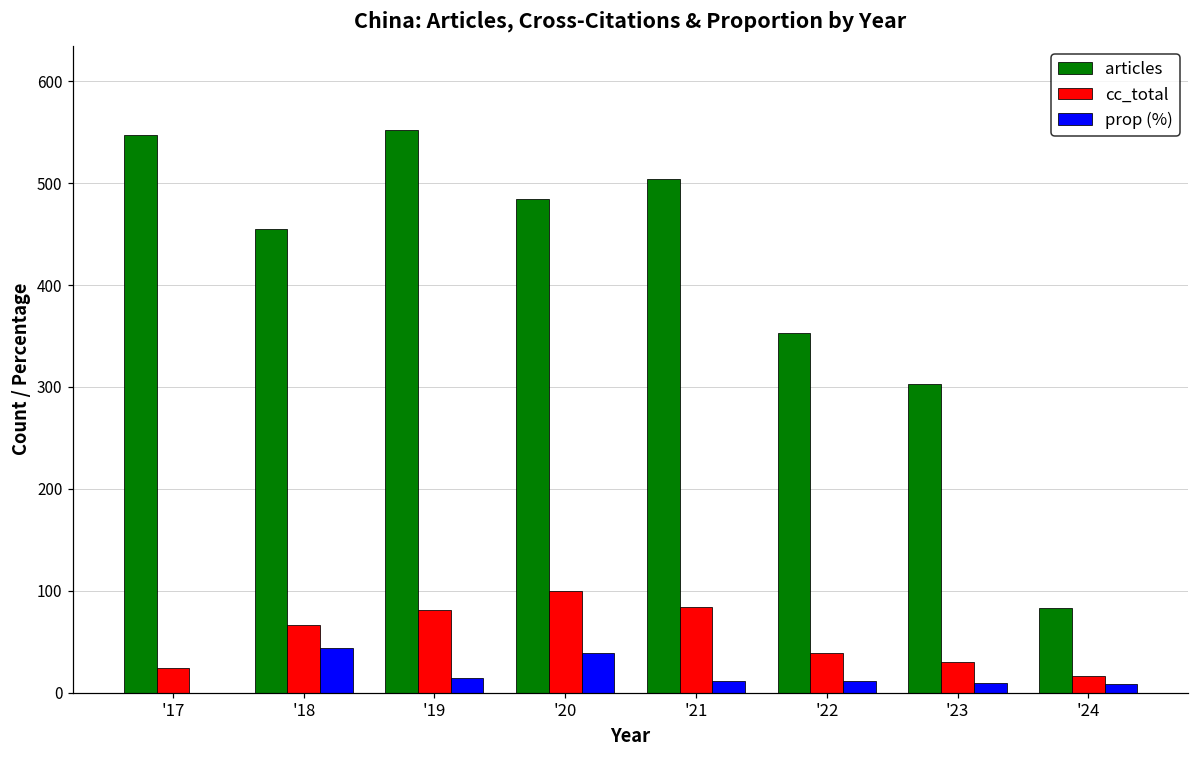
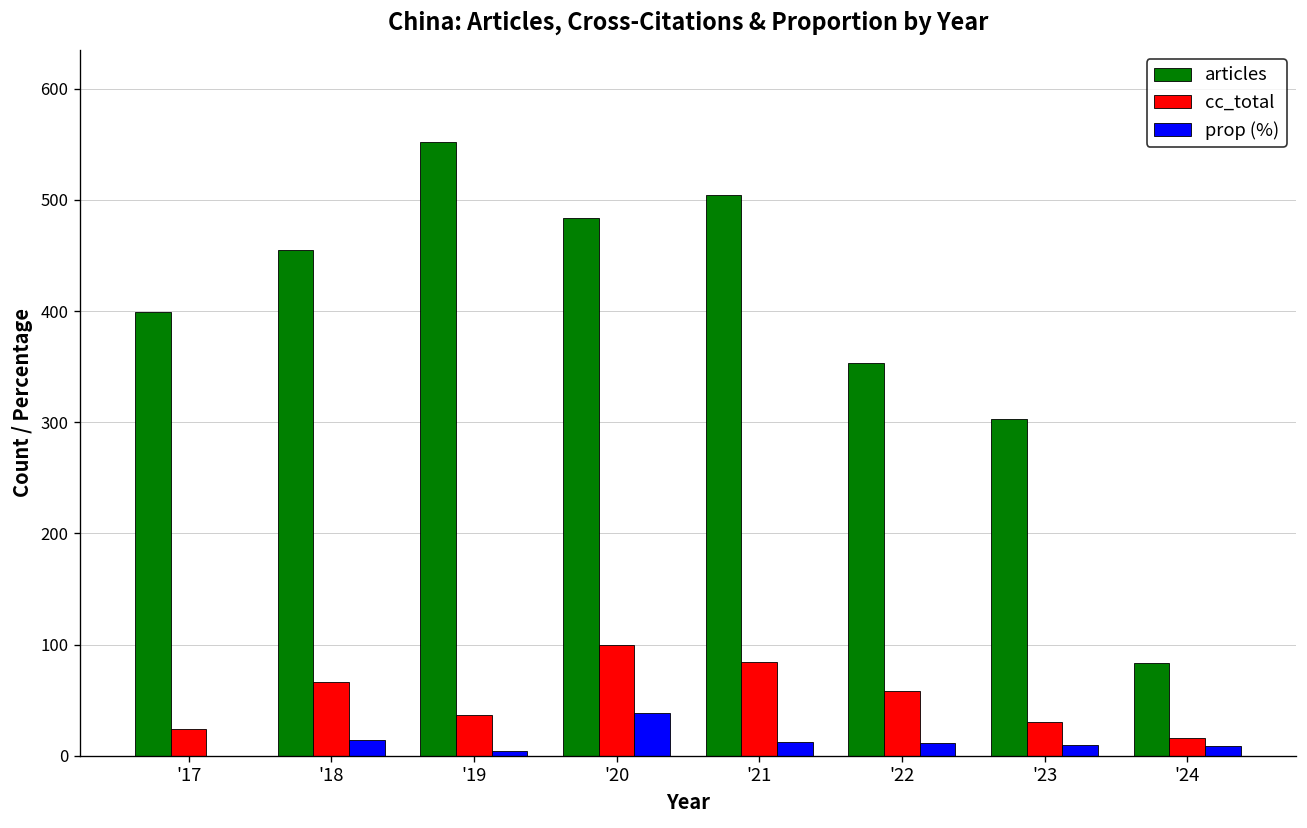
  {
    "articles": {
-     "'17": 550,
+     "'17": 400,
      "'18": 460,
      "'19": 550,
      "'20": 480,
      "'21": 500,
      "'22": 350,
      "'23": 300,
      "'24": 80
    },
    "cc_total": {
      "'17": 20,
      "'18": 70,
-     "'19": 80,
+     "'19": 40,
      "'20": 100,
      "'21": 80,
-     "'22": 40,
+     "'22": 60,
      "'23": 30,
      "'24": 20
    },
    "prop (%)": {
      "'17": 0,
-     "'18": 40,
-     "'19": 10,
+     "'18": 10,
+     "'19": 0,
      "'20": 40,
      "'21": 10,
      "'22": 10,
      "'23": 10,
      "'24": 10
    }
  }
